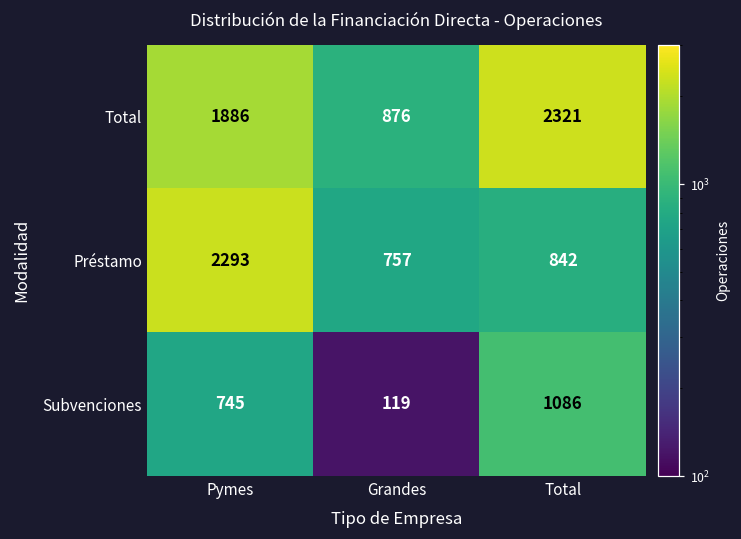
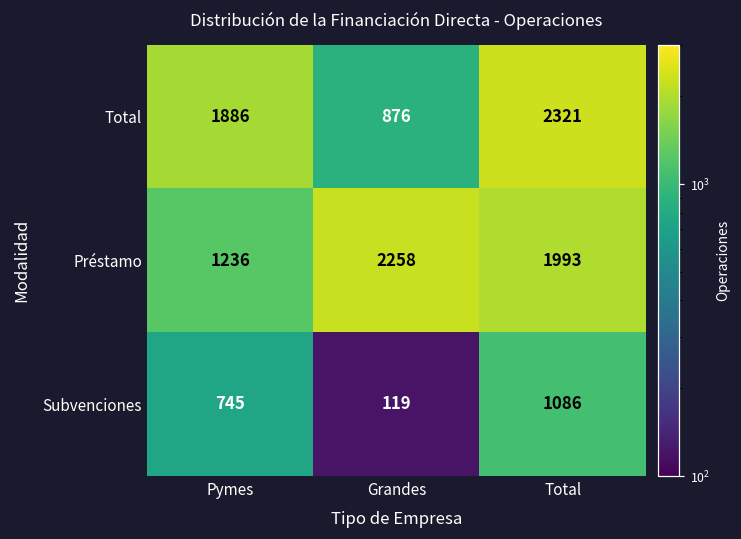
  {
    "Total": {
      "Pymes": 1886,
      "Grandes": 876,
      "Total": 2321
    },
    "Préstamo": {
-     "Pymes": 2293,
-     "Grandes": 757,
-     "Total": 842
+     "Pymes": 1236,
+     "Grandes": 2258,
+     "Total": 1993
    },
    "Subvenciones": {
      "Pymes": 745,
      "Grandes": 119,
      "Total": 1086
    }
  }
